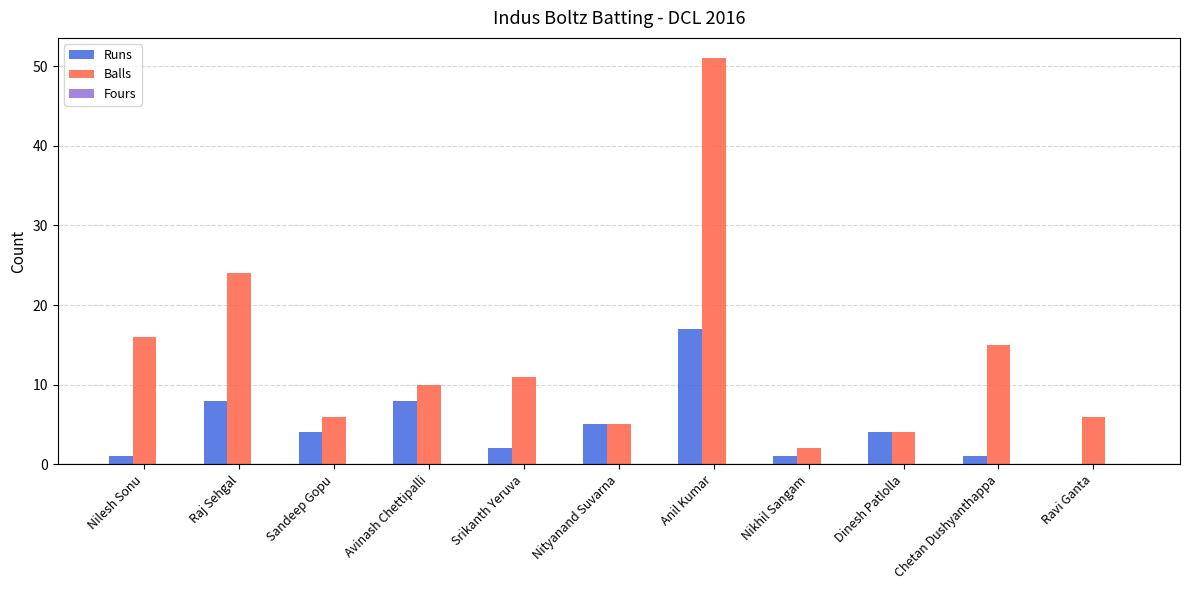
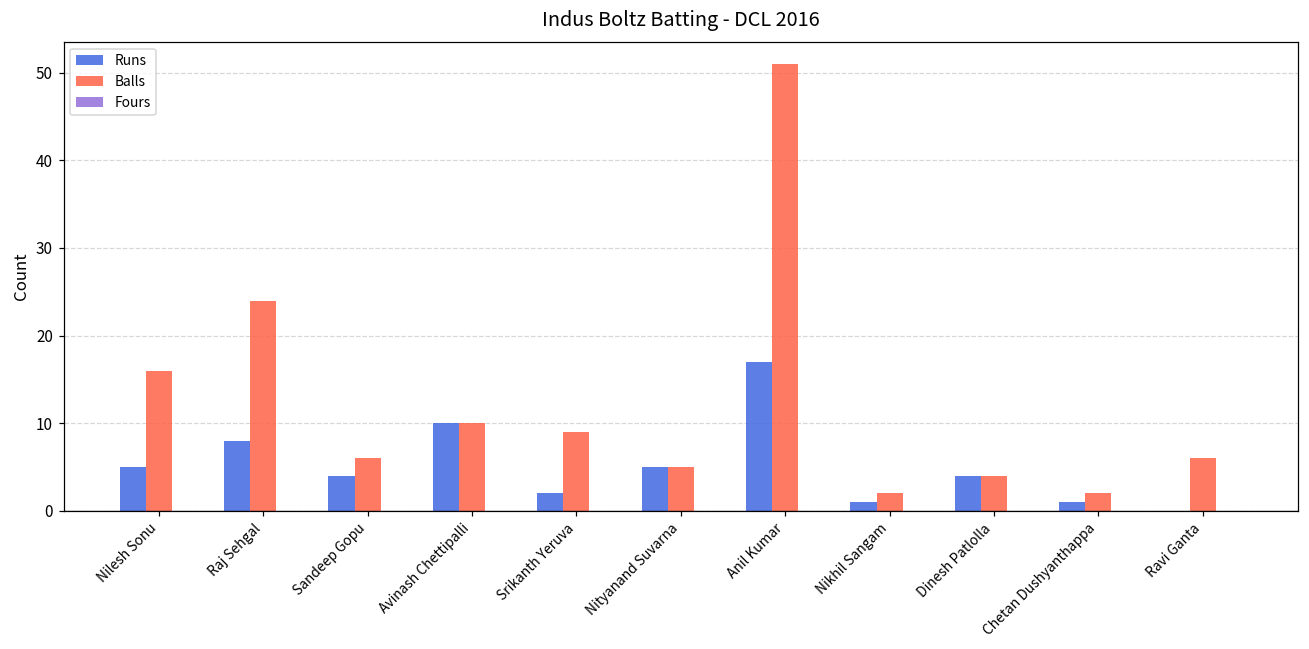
  {
    "Runs": {
-     "Nilesh Sonu": 1,
+     "Nilesh Sonu": 5,
      "Raj Sehgal": 8,
      "Sandeep Gopu": 4,
-     "Avinash Chettipalli": 8,
+     "Avinash Chettipalli": 10,
      "Srikanth Yeruva": 2,
      "Nityanand Suvarna": 5,
      "Anil Kumar": 17,
      "Nikhil Sangam": 1,
      "Dinesh Patlolla": 4,
      "Chetan Dushyanthappa": 1,
      "Ravi Ganta": 0
    },
    "Balls": {
      "Nilesh Sonu": 16,
      "Raj Sehgal": 24,
      "Sandeep Gopu": 6,
      "Avinash Chettipalli": 10,
-     "Srikanth Yeruva": 11,
+     "Srikanth Yeruva": 9,
      "Nityanand Suvarna": 5,
      "Anil Kumar": 51,
      "Nikhil Sangam": 2,
      "Dinesh Patlolla": 4,
-     "Chetan Dushyanthappa": 15,
+     "Chetan Dushyanthappa": 2,
      "Ravi Ganta": 6
    },
    "Fours": {
      "Nilesh Sonu": 0,
      "Raj Sehgal": 0,
      "Sandeep Gopu": 0,
      "Avinash Chettipalli": 0,
      "Srikanth Yeruva": 0,
      "Nityanand Suvarna": 0,
      "Anil Kumar": 0,
      "Nikhil Sangam": 0,
      "Dinesh Patlolla": 0,
      "Chetan Dushyanthappa": 0,
      "Ravi Ganta": 0
    }
  }
